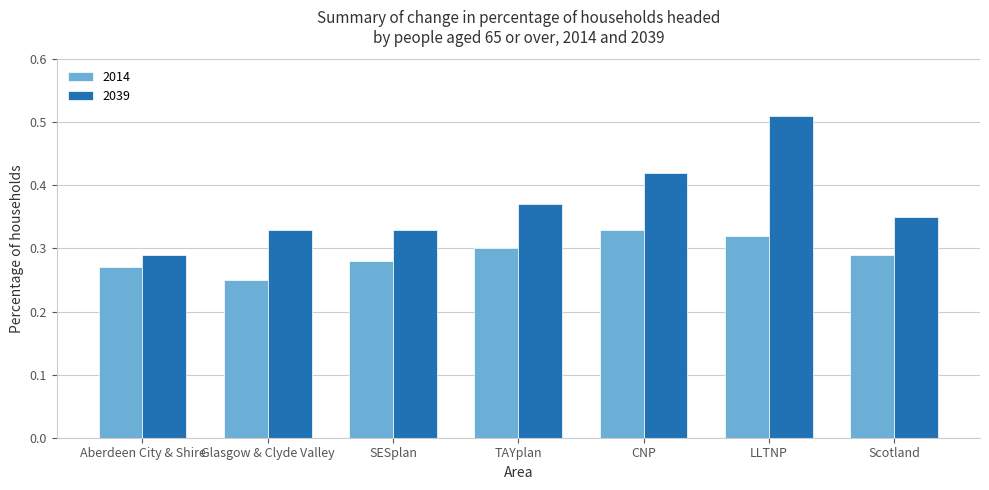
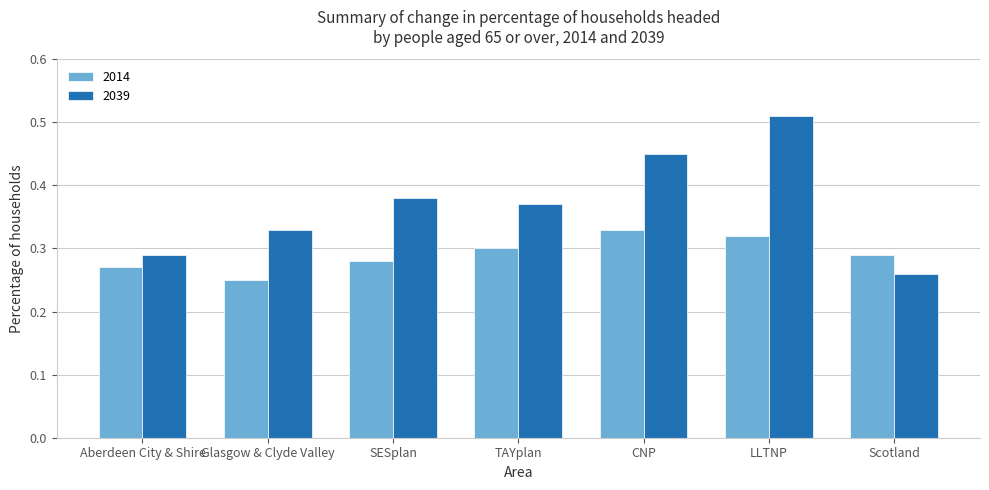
  {
    "2014": {
      "Aberdeen City & Shire": 0.27,
      "Glasgow & Clyde Valley": 0.25,
      "SESplan": 0.28,
      "TAYplan": 0.30,
      "CNP": 0.33,
      "LLTNP": 0.32,
      "Scotland": 0.29
    },
    "2039": {
      "Aberdeen City & Shire": 0.29,
      "Glasgow & Clyde Valley": 0.33,
-     "SESplan": 0.33,
+     "SESplan": 0.38,
      "TAYplan": 0.37,
-     "CNP": 0.42,
+     "CNP": 0.45,
      "LLTNP": 0.51,
-     "Scotland": 0.35
+     "Scotland": 0.26
    }
  }
